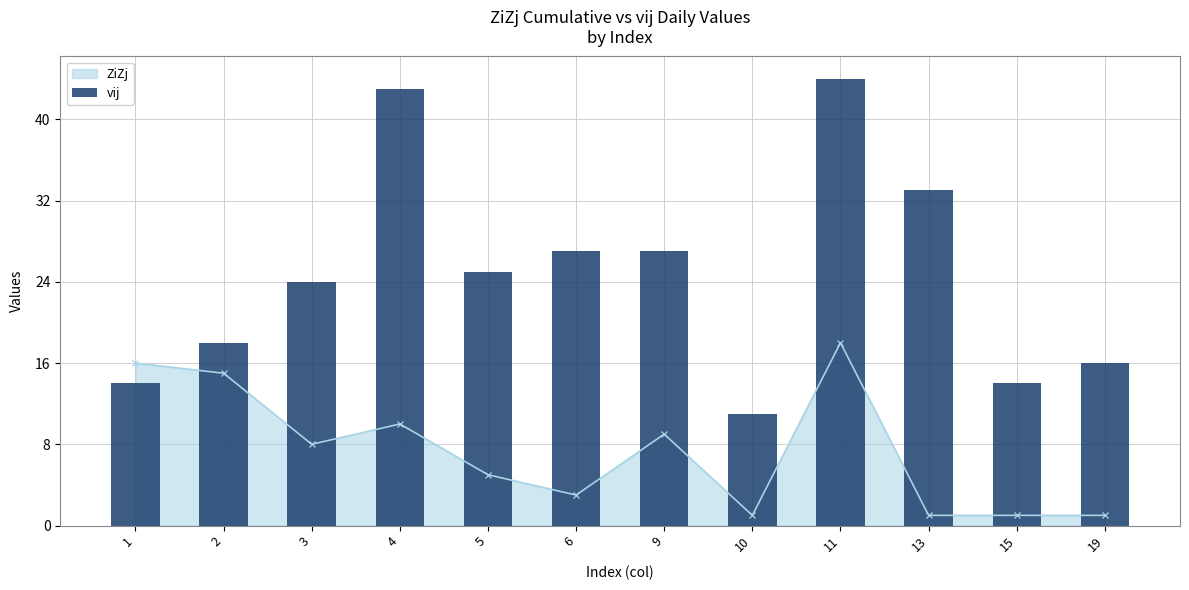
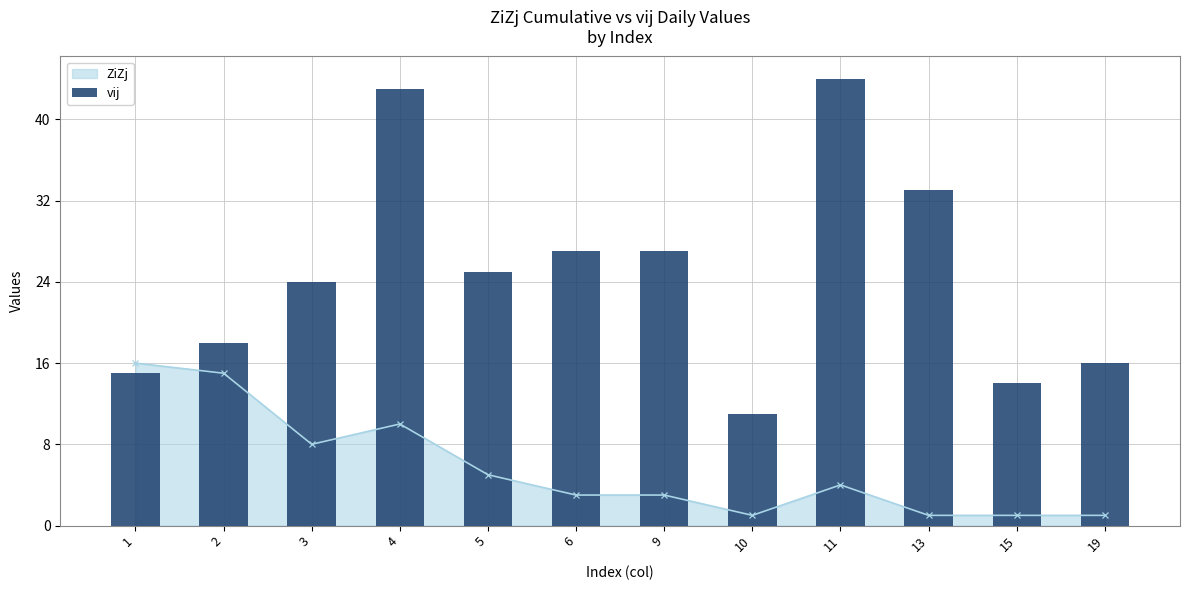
  {
    "vij": {
-     "1": 14,
+     "1": 15,
      "2": 18,
      "3": 24,
      "4": 43,
      "5": 25,
      "6": 27,
      "9": 27,
      "10": 11,
      "11": 44,
      "13": 33,
      "15": 14,
      "19": 16
    },
    "ZiZj": {
      "1": 16,
      "2": 15,
      "3": 8,
      "4": 10,
      "5": 5,
      "6": 3,
-     "9": 9,
+     "9": 3,
      "10": 1,
-     "11": 18,
+     "11": 4,
      "13": 1,
      "15": 1,
      "19": 1
    }
  }
